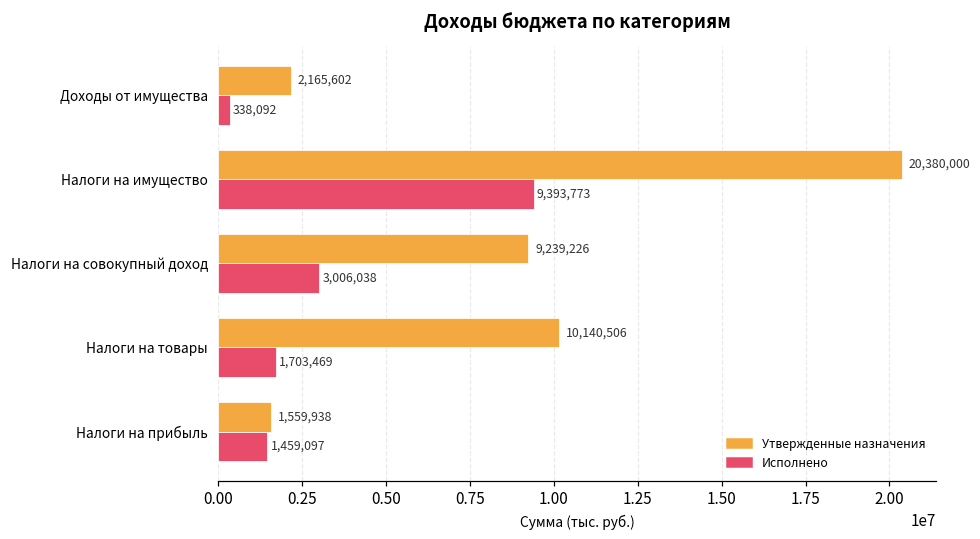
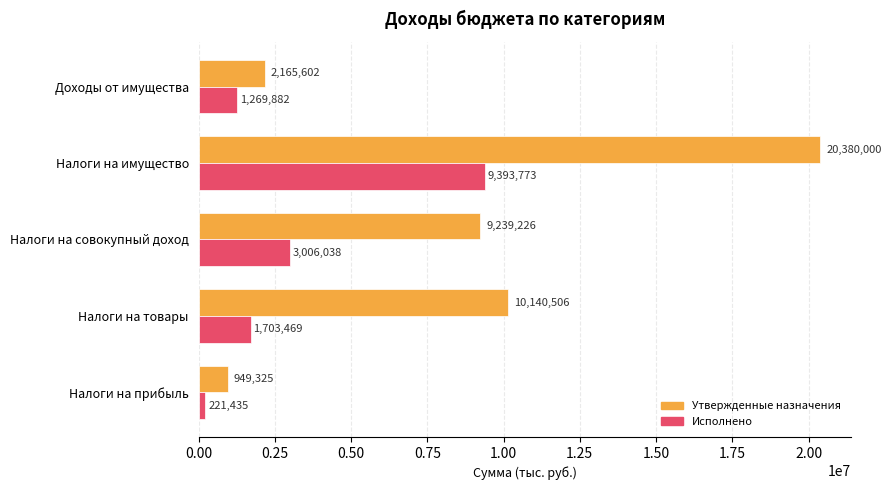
  {
    "Утвержденные назначения": {
      "Доходы от имущества": "2,165,602",
      "Налоги на имущество": "20,380,000",
      "Налоги на совокупный доход": "9,239,226",
      "Налоги на товары": "10,140,506",
-     "Налоги на прибыль": "1,559,938"
+     "Налоги на прибыль": "949,325"
    },
    "Исполнено": {
-     "Доходы от имущества": "338,092",
+     "Доходы от имущества": "1,269,882",
      "Налоги на имущество": "9,393,773",
      "Налоги на совокупный доход": "3,006,038",
      "Налоги на товары": "1,703,469",
-     "Налоги на прибыль": "1,459,097"
+     "Налоги на прибыль": "221,435"
    }
  }
